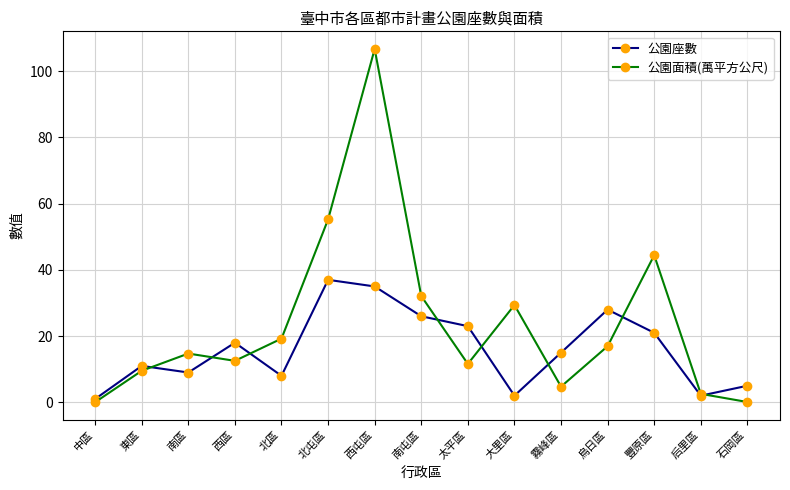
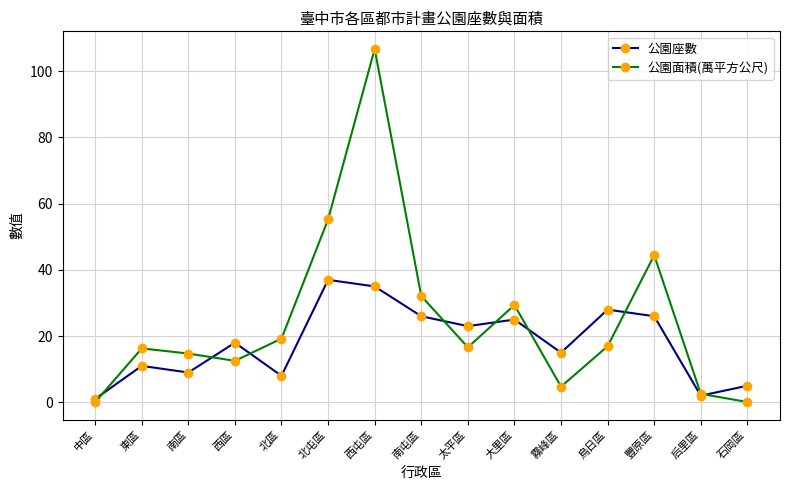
  {
    "公園座數": {
      "中區": 1,
      "東區": 11,
      "南區": 9,
      "西區": 18,
      "北區": 8,
      "北屯區": 37,
      "西屯區": 35,
      "南屯區": 26,
      "太平區": 23,
-     "大里區": 2,
+     "大里區": 25,
      "霧峰區": 15,
      "烏日區": 28,
-     "豐原區": 21,
+     "豐原區": 26,
      "石岡區": 5
    },
    "公園面積(萬平方公尺)": {
      "中區": 0,
-     "東區": 10,
+     "東區": 16,
      "南區": 15,
      "西區": 13,
      "北區": 19,
      "北屯區": 55,
      "西屯區": 107,
      "南屯區": 32,
-     "太平區": 12,
+     "太平區": 17,
      "大里區": 29,
      "霧峰區": 5,
      "烏日區": 17,
      "豐原區": 44,
      "石岡區": 0
    }
  }
